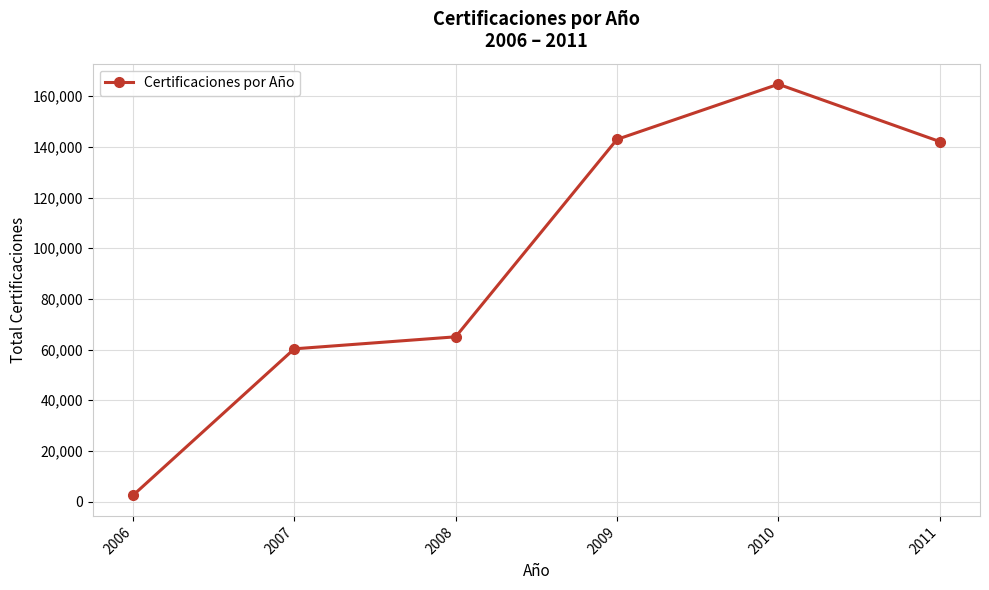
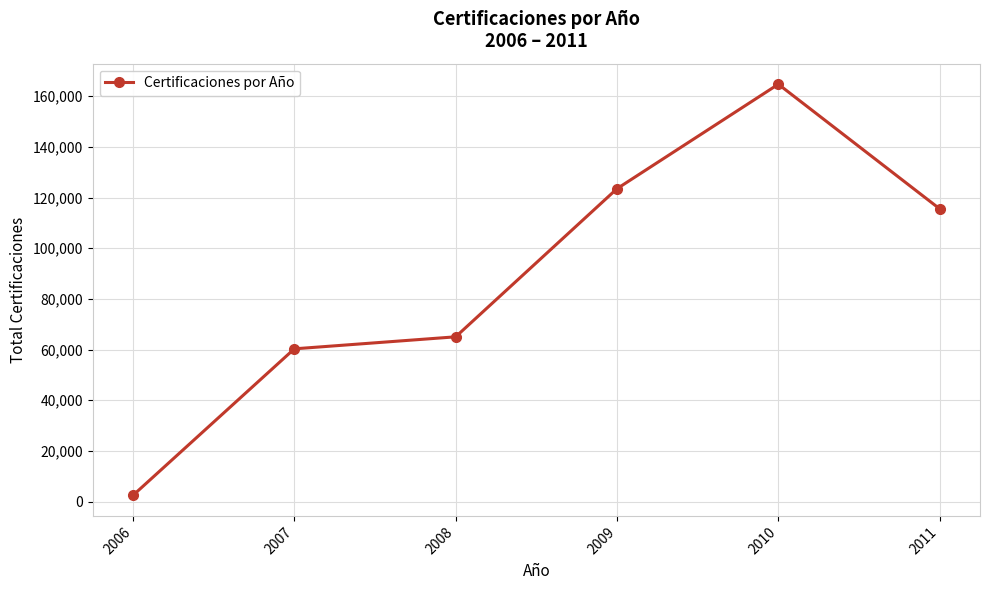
  {
    "2006": "2,000",
    "2007": "60,000",
    "2008": "65,000",
-   "2009": "143,000",
+   "2009": "124,000",
    "2010": "165,000",
-   "2011": "142,000"
+   "2011": "116,000"
  }
